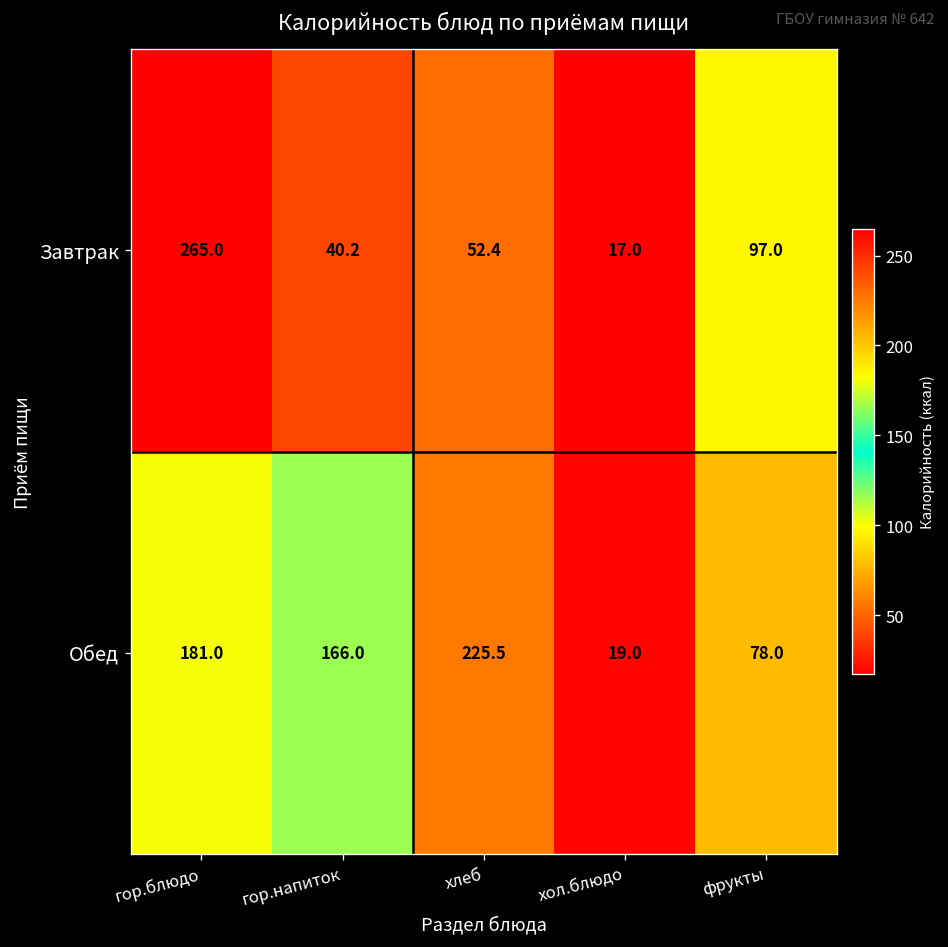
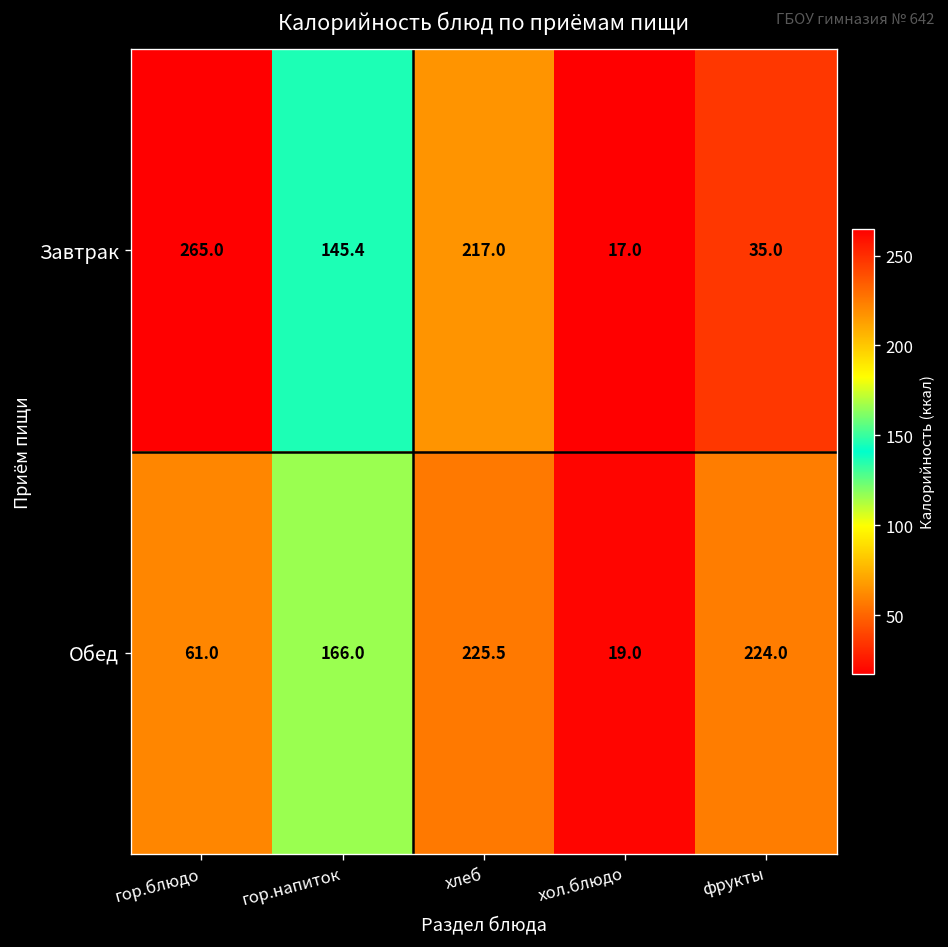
  {
    "Завтрак": {
      "гор.блюдо": 265.0,
-     "гор.напиток": 40.2,
-     "хлеб": 52.4,
+     "гор.напиток": 145.4,
+     "хлеб": 217.0,
      "хол.блюдо": 17.0,
-     "фрукты": 97.0
+     "фрукты": 35.0
    },
    "Обед": {
-     "гор.блюдо": 181.0,
+     "гор.блюдо": 61.0,
      "гор.напиток": 166.0,
      "хлеб": 225.5,
      "хол.блюдо": 19.0,
-     "фрукты": 78.0
+     "фрукты": 224.0
    }
  }
